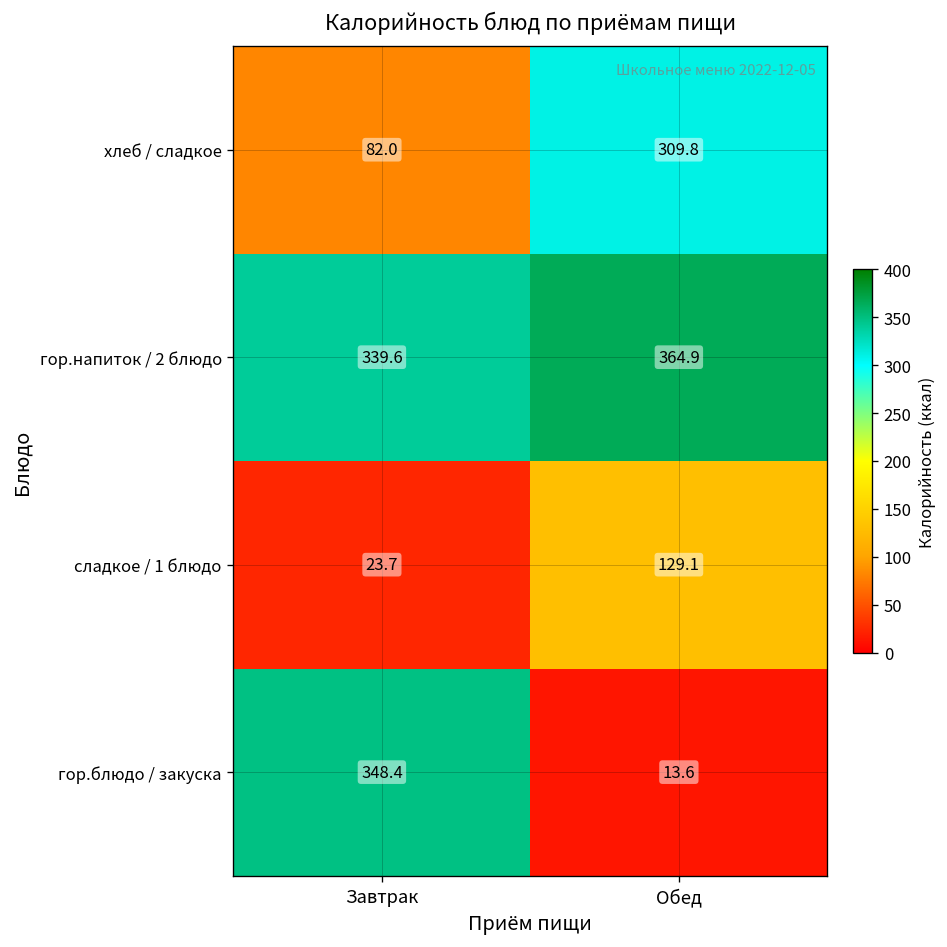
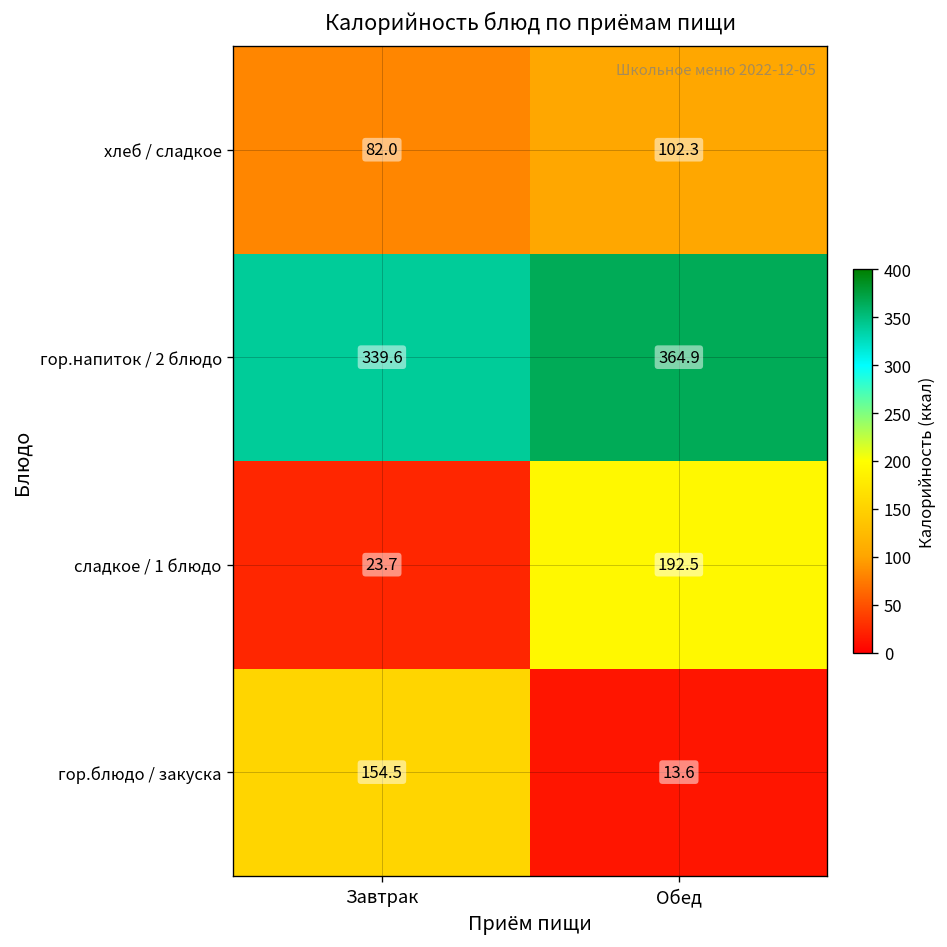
  {
    "хлеб / сладкое": {
-     "Обед": 309.8
+     "Обед": 102.3
    },
    "сладкое / 1 блюдо": {
-     "Обед": 129.1
+     "Обед": 192.5
    },
    "гор.блюдо / закуска": {
-     "Завтрак": 348.4
+     "Завтрак": 154.5
    }
  }
